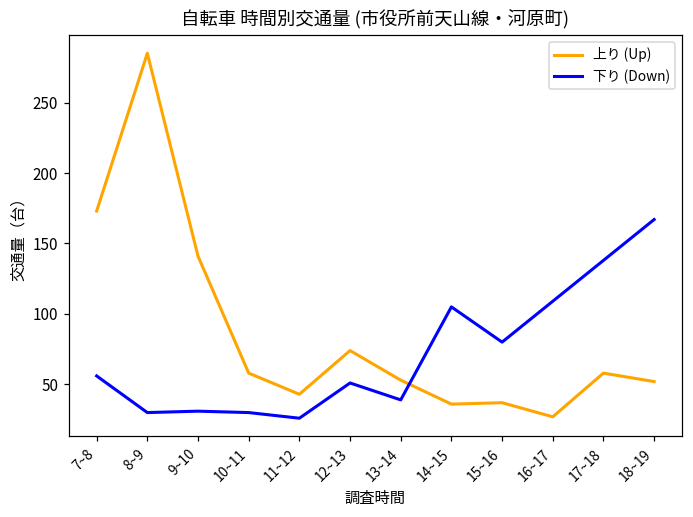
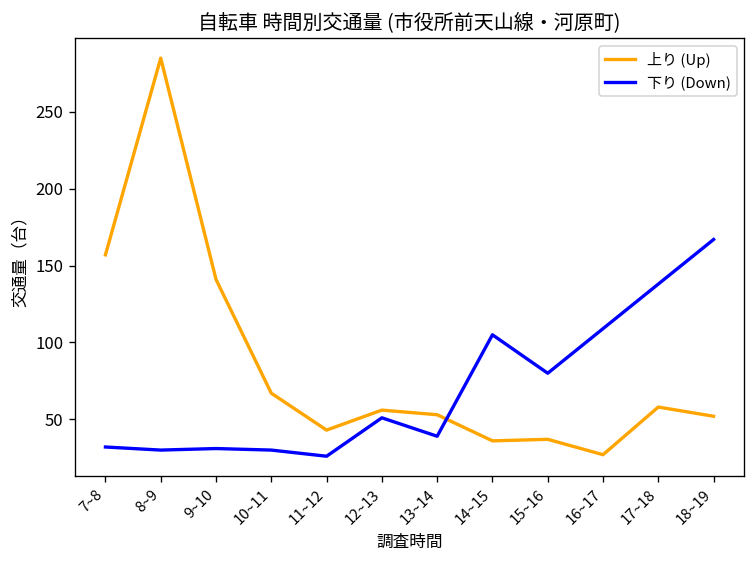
  {
    "上り (Up)": {
-     "7~8": 173,
+     "7~8": 157,
      "8~9": 285,
      "9~10": 141,
-     "10~11": 58,
+     "10~11": 67,
      "11~12": 43,
-     "12~13": 74,
+     "12~13": 56,
      "13~14": 53,
      "14~15": 36,
      "15~16": 37,
      "16~17": 27,
      "17~18": 58,
      "18~19": 52
    },
    "下り (Down)": {
-     "7~8": 56,
+     "7~8": 32,
      "8~9": 30,
      "9~10": 31,
      "10~11": 30,
      "11~12": 26,
      "12~13": 51,
      "13~14": 39,
      "14~15": 105,
      "15~16": 80,
      "16~17": 109,
      "17~18": 138,
      "18~19": 167
    }
  }
